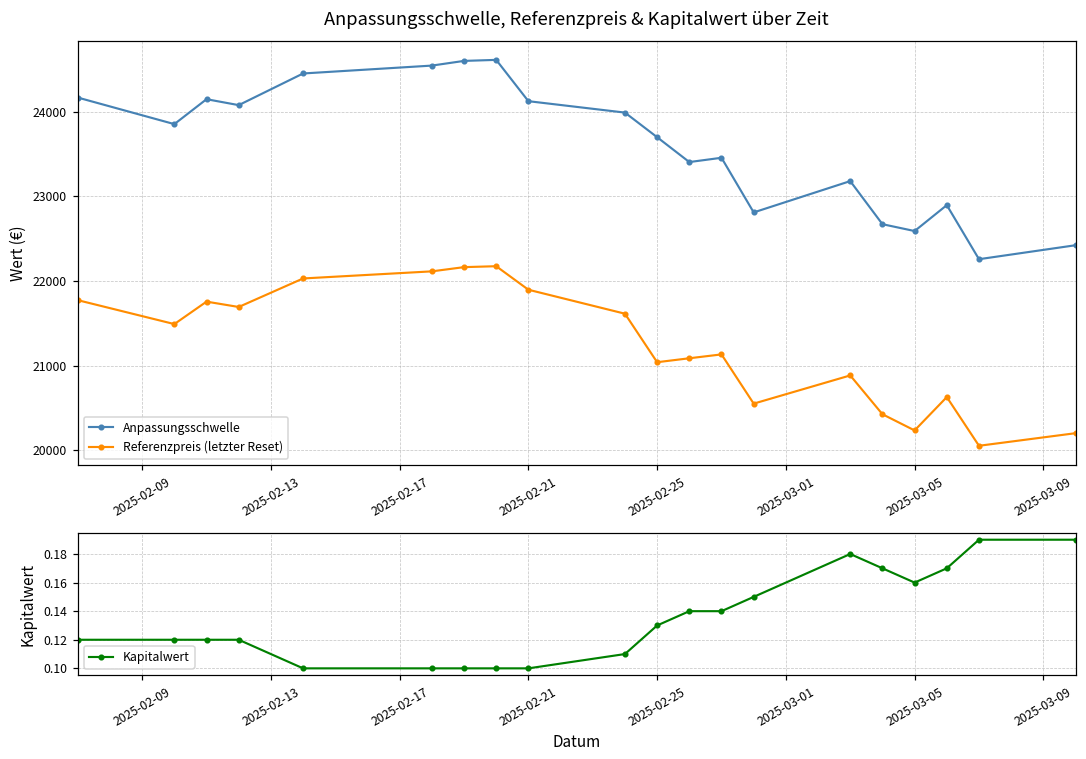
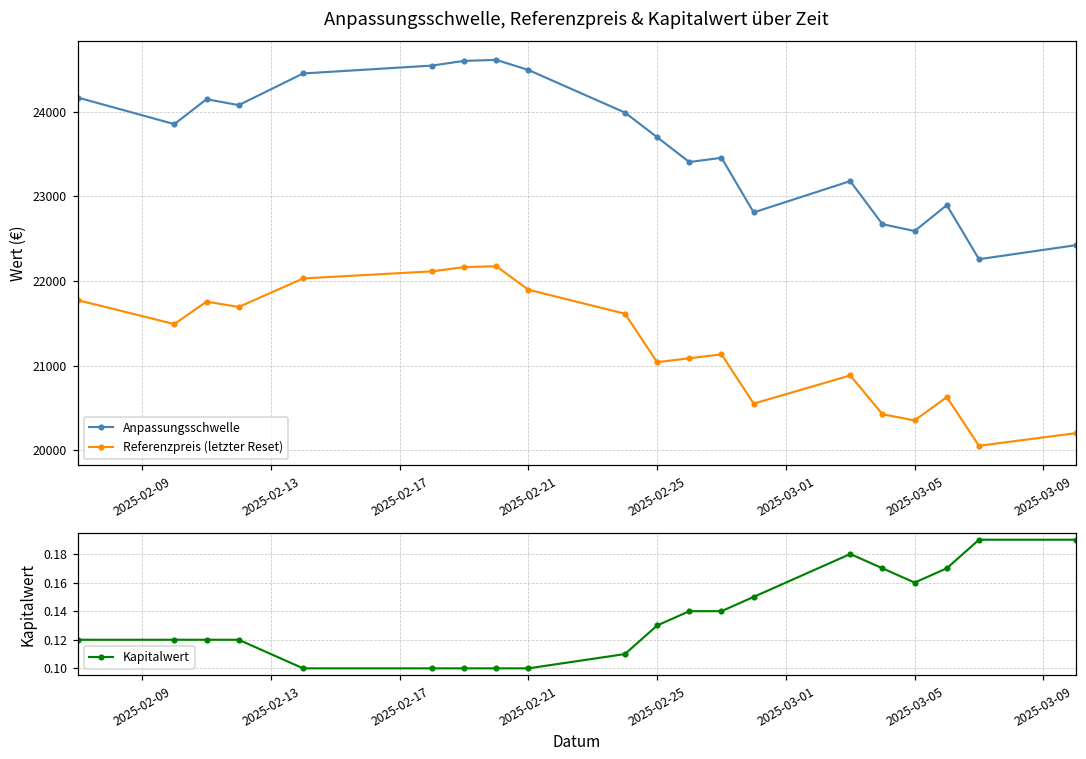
  {
    "Anpassungsschwelle, Referenzpreis & Kapitalwert über Zeit": {
      "Anpassungsschwelle": {
-       "2025-02-21": 24100,
+       "2025-02-21": 24500,
        "2025-02-25": 23700,
        "2025-03-05": 22600
      },
      "Referenzpreis (letzter Reset)": {
        "2025-02-21": 21900,
        "2025-02-25": 21000,
-       "2025-03-05": 20200
+       "2025-03-05": 20400
      }
    }
  }
